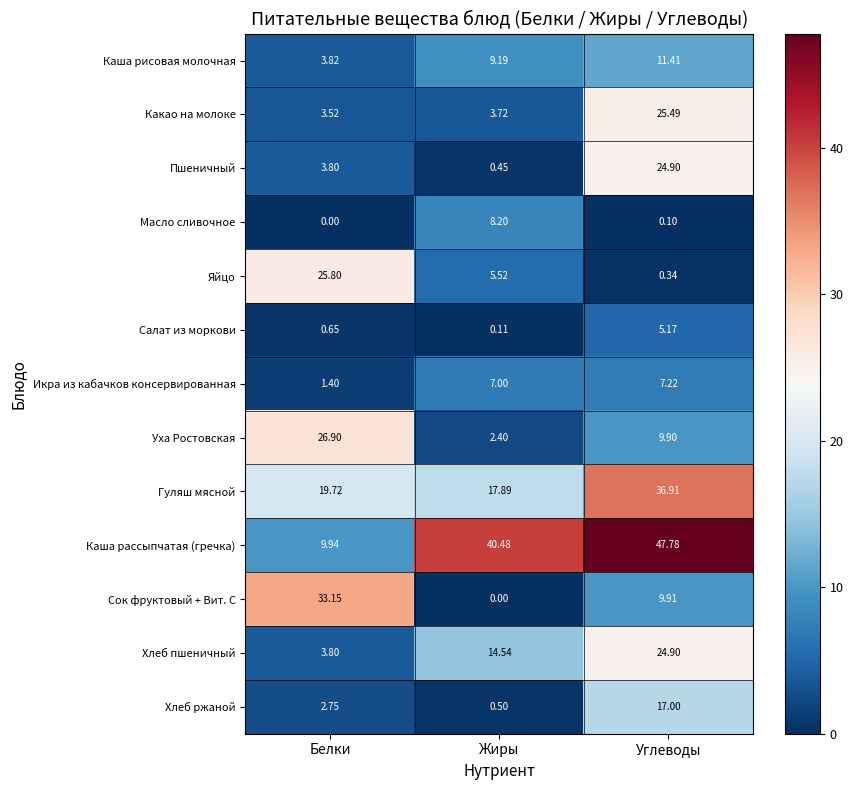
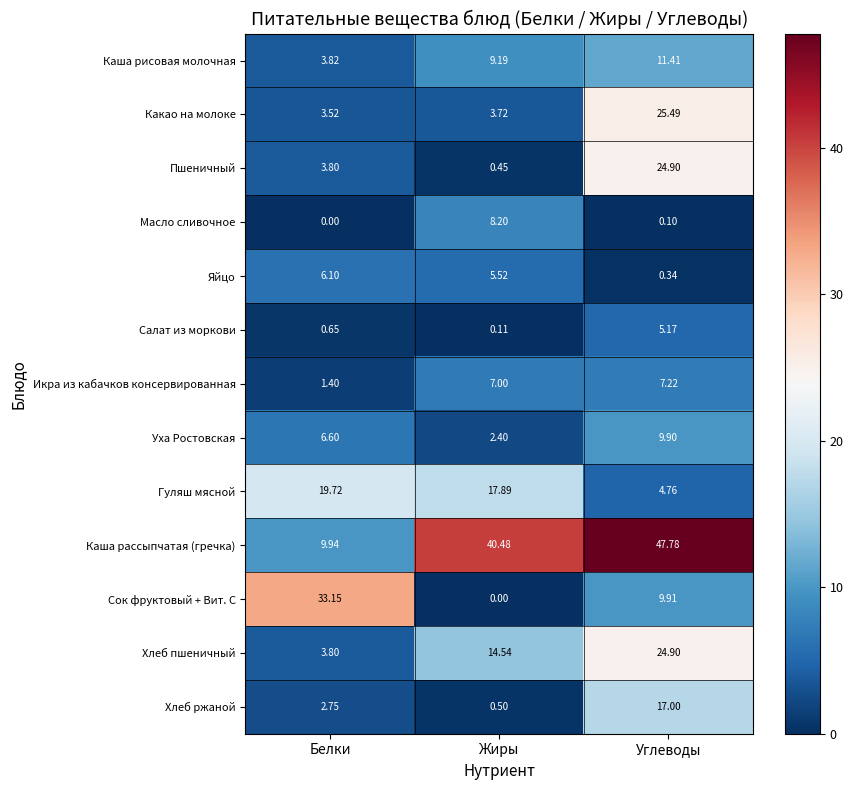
  {
    "Каша рисовая молочная": {
      "Белки": 3.82,
      "Жиры": 9.19,
      "Углеводы": 11.41
    },
    "Какао на молоке": {
      "Белки": 3.52,
      "Жиры": 3.72,
      "Углеводы": 25.49
    },
    "Пшеничный": {
      "Белки": 3.80,
      "Жиры": 0.45,
      "Углеводы": 24.90
    },
    "Масло сливочное": {
      "Белки": 0.00,
      "Жиры": 8.20,
      "Углеводы": 0.10
    },
    "Яйцо": {
-     "Белки": 25.80,
+     "Белки": 6.10,
      "Жиры": 5.52,
      "Углеводы": 0.34
    },
    "Салат из моркови": {
      "Белки": 0.65,
      "Жиры": 0.11,
      "Углеводы": 5.17
    },
    "Икра из кабачков консервированная": {
      "Белки": 1.40,
      "Жиры": 7.00,
      "Углеводы": 7.22
    },
    "Уха Ростовская": {
-     "Белки": 26.90,
+     "Белки": 6.60,
      "Жиры": 2.40,
      "Углеводы": 9.90
    },
    "Гуляш мясной": {
      "Белки": 19.72,
      "Жиры": 17.89,
-     "Углеводы": 36.91
+     "Углеводы": 4.76
    },
    "Каша рассыпчатая (гречка)": {
      "Белки": 9.94,
      "Жиры": 40.48,
      "Углеводы": 47.78
    },
    "Сок фруктовый + Вит. С": {
      "Белки": 33.15,
      "Жиры": 0.00,
      "Углеводы": 9.91
    },
    "Хлеб пшеничный": {
      "Белки": 3.80,
      "Жиры": 14.54,
      "Углеводы": 24.90
    },
    "Хлеб ржаной": {
      "Белки": 2.75,
      "Жиры": 0.50,
      "Углеводы": 17.00
    }
  }
